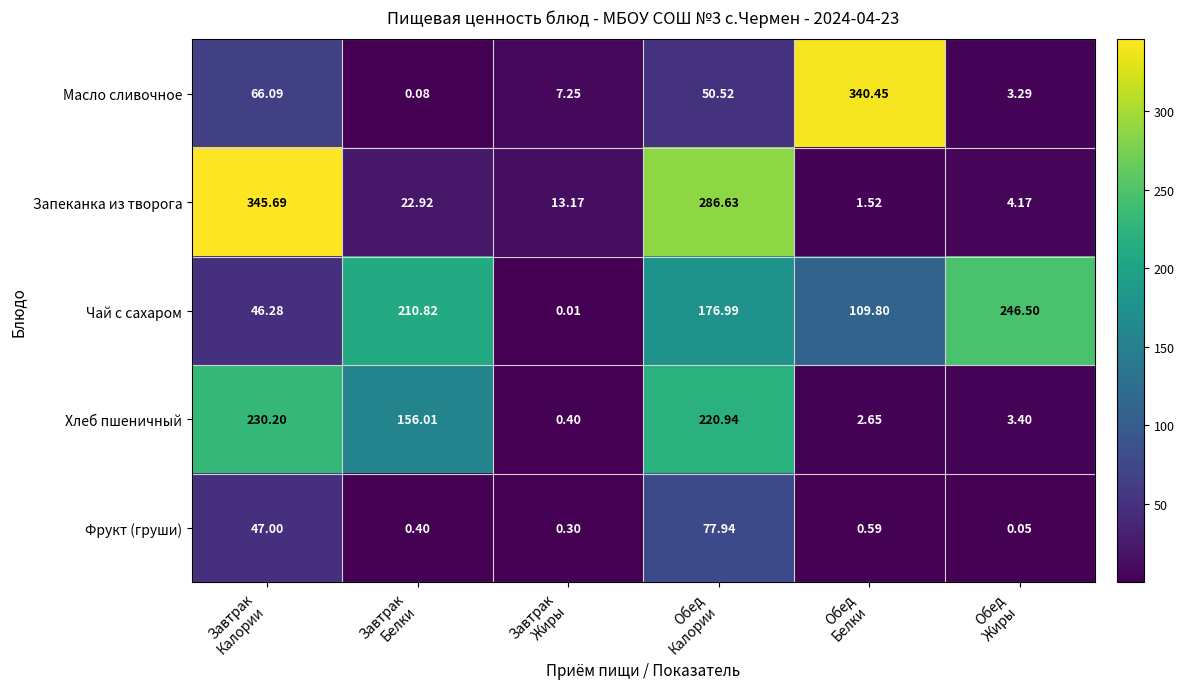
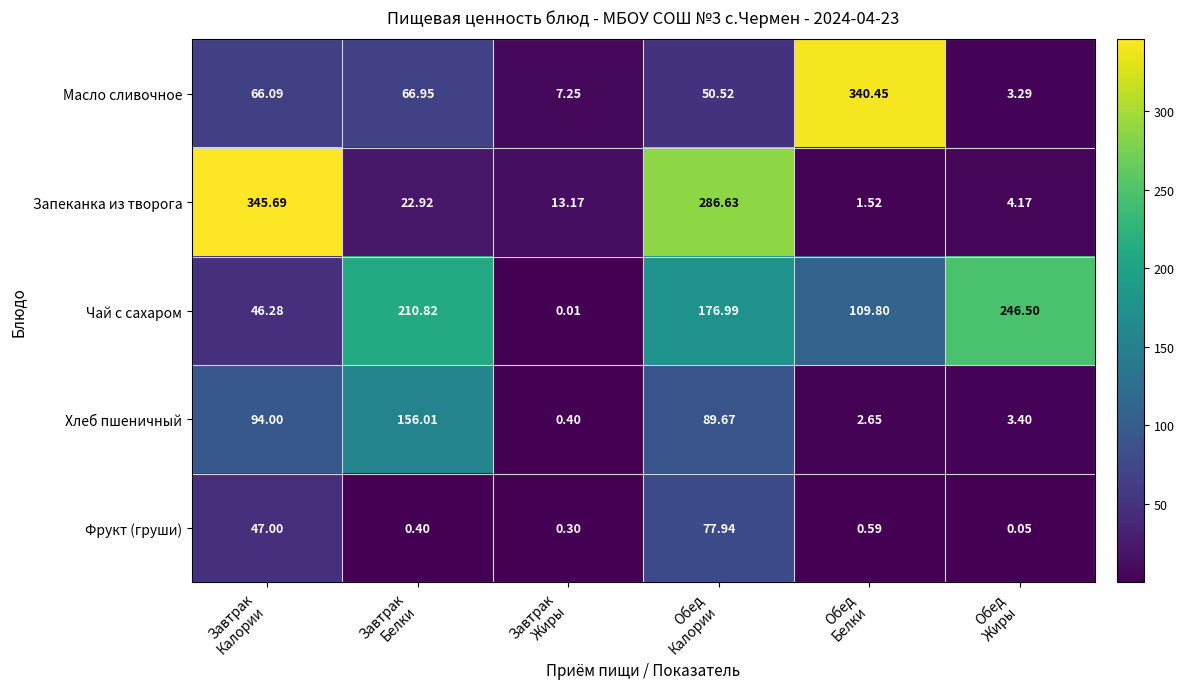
  {
    "Масло сливочное": {
      "Завтрак Калории": 66.09,
-     "Завтрак Белки": 0.08,
+     "Завтрак Белки": 66.95,
      "Завтрак Жиры": 7.25,
      "Обед Калории": 50.52,
      "Обед Белки": 340.45,
      "Обед Жиры": 3.29
    },
    "Запеканка из творога": {
      "Завтрак Калории": 345.69,
      "Завтрак Белки": 22.92,
      "Завтрак Жиры": 13.17,
      "Обед Калории": 286.63,
      "Обед Белки": 1.52,
      "Обед Жиры": 4.17
    },
    "Чай с сахаром": {
      "Завтрак Калории": 46.28,
      "Завтрак Белки": 210.82,
      "Завтрак Жиры": 0.01,
      "Обед Калории": 176.99,
      "Обед Белки": 109.80,
      "Обед Жиры": 246.50
    },
    "Хлеб пшеничный": {
-     "Завтрак Калории": 230.20,
+     "Завтрак Калории": 94.00,
      "Завтрак Белки": 156.01,
      "Завтрак Жиры": 0.40,
-     "Обед Калории": 220.94,
+     "Обед Калории": 89.67,
      "Обед Белки": 2.65,
      "Обед Жиры": 3.40
    },
    "Фрукт (груши)": {
      "Завтрак Калории": 47.00,
      "Завтрак Белки": 0.40,
      "Завтрак Жиры": 0.30,
      "Обед Калории": 77.94,
      "Обед Белки": 0.59,
      "Обед Жиры": 0.05
    }
  }
